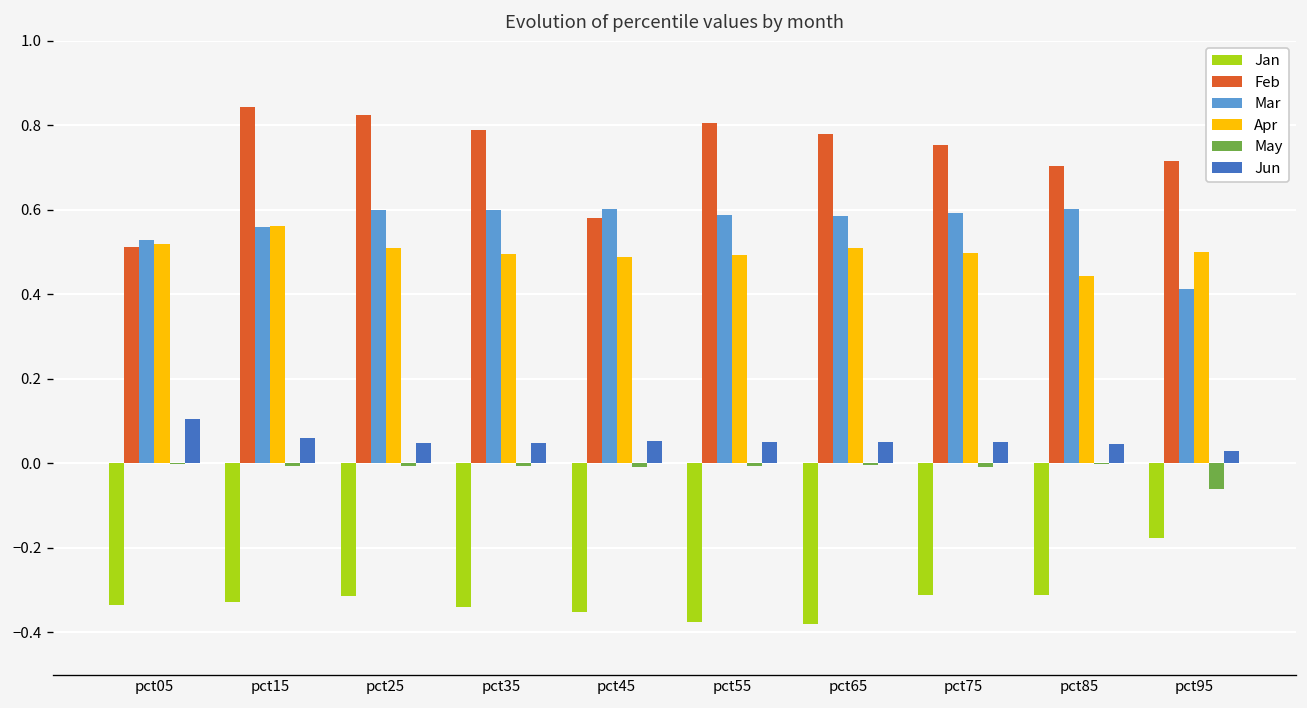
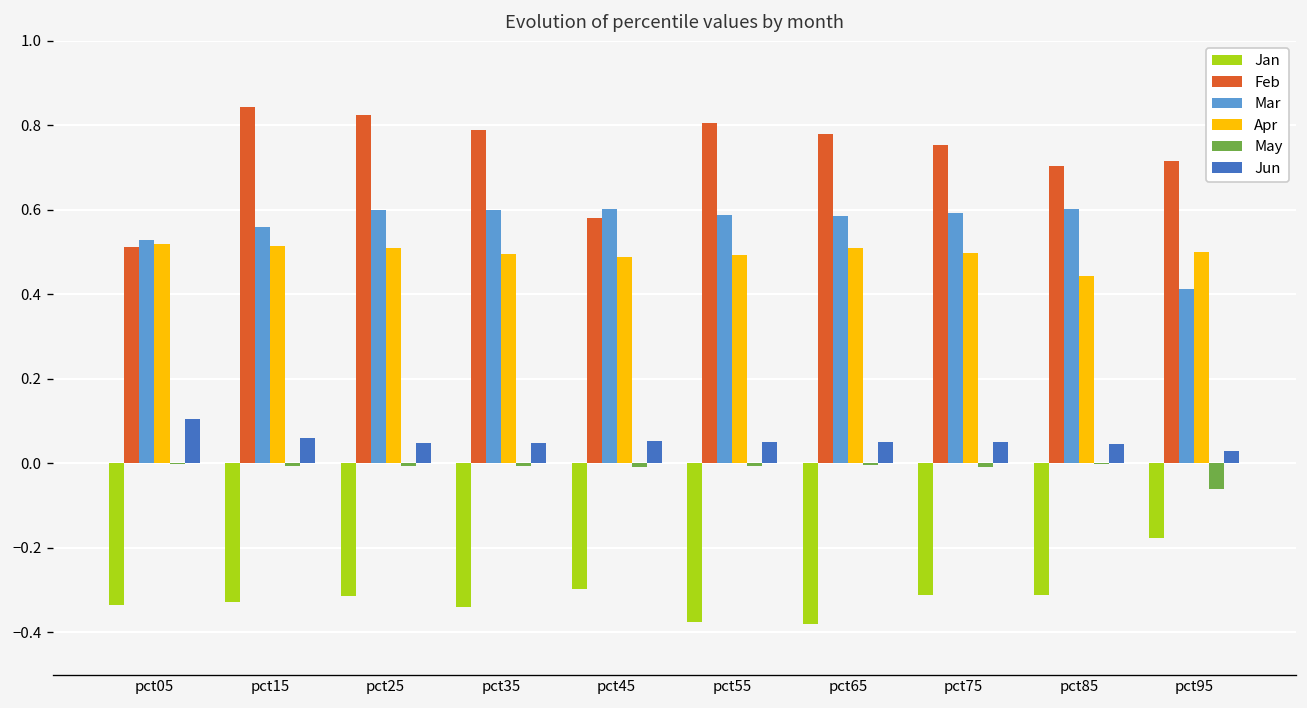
  {
    "Jan": {
      "pct05": -0.33,
      "pct15": -0.33,
      "pct25": -0.31,
      "pct35": -0.34,
-     "pct45": -0.35,
+     "pct45": -0.30,
      "pct55": -0.38,
      "pct65": -0.38,
      "pct75": -0.31,
      "pct85": -0.31,
      "pct95": -0.18
    },
    "Feb": {
      "pct05": 0.51,
      "pct15": 0.84,
      "pct25": 0.82,
      "pct35": 0.79,
      "pct45": 0.58,
      "pct55": 0.81,
      "pct65": 0.78,
      "pct75": 0.75,
      "pct85": 0.70,
      "pct95": 0.71
    },
    "Apr": {
      "pct05": 0.52,
-     "pct15": 0.56,
+     "pct15": 0.51,
      "pct25": 0.51,
      "pct35": 0.49,
      "pct45": 0.49,
      "pct55": 0.49,
      "pct65": 0.51,
      "pct75": 0.50,
      "pct85": 0.44,
      "pct95": 0.50
    },
    "May": {
      "pct25": -0.01,
      "pct45": -0.01,
      "pct75": -0.01,
      "pct95": -0.06
    }
  }
